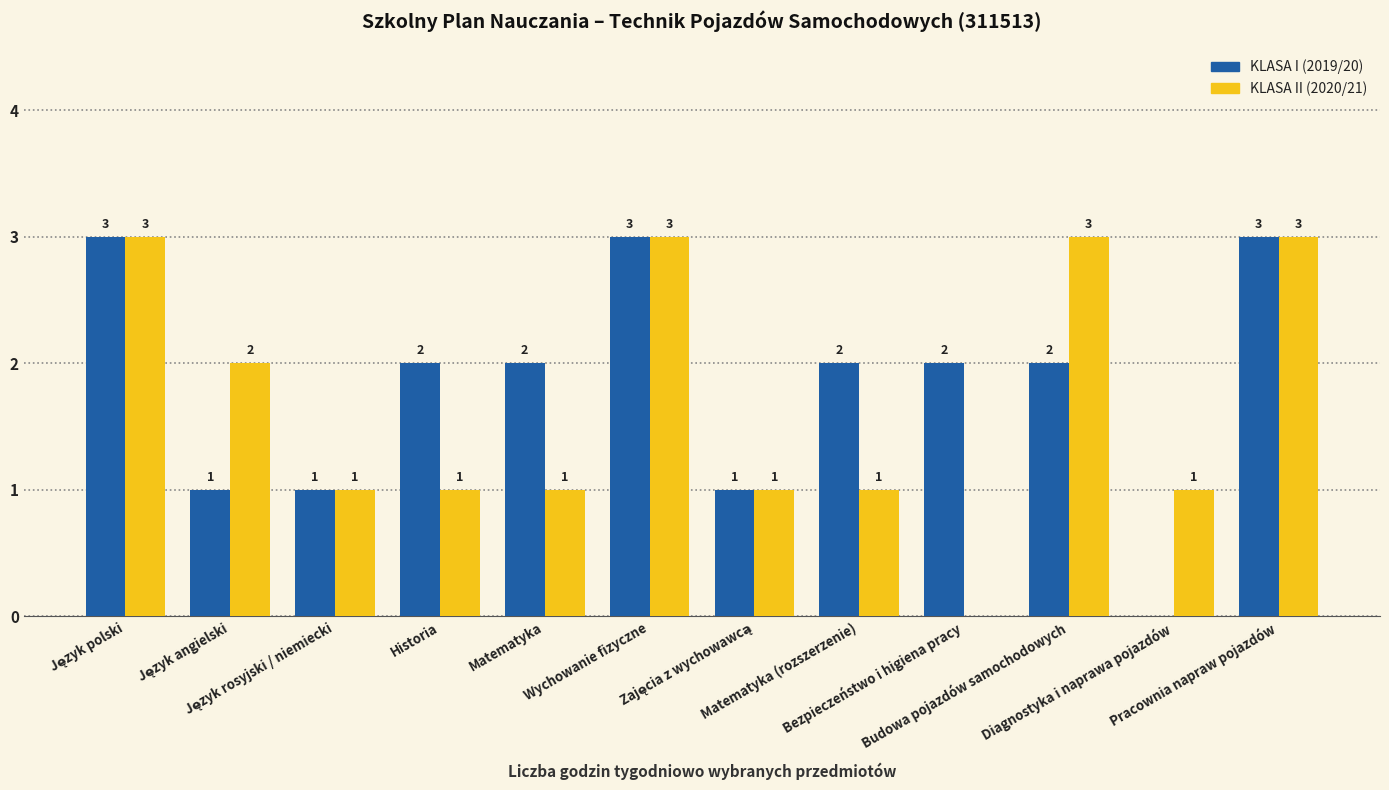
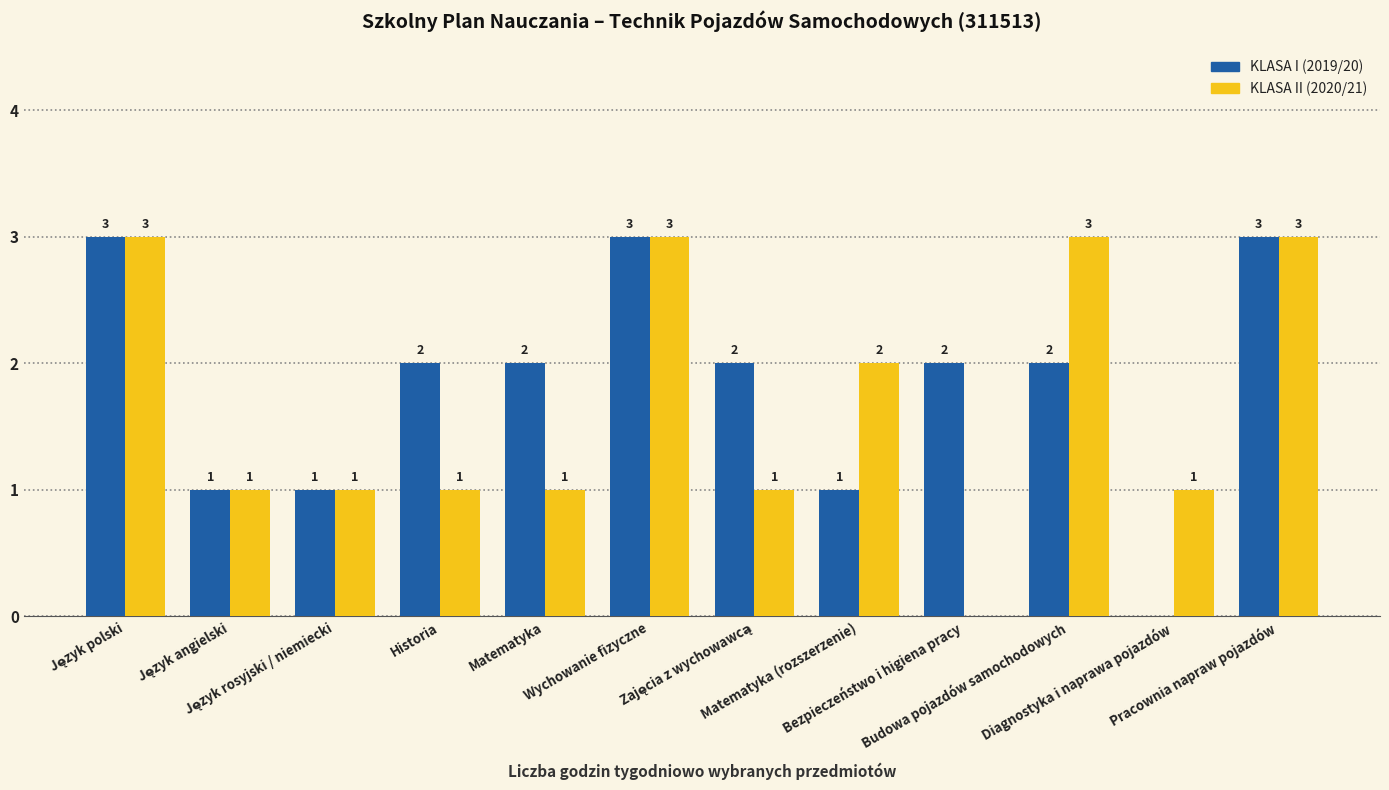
  {
    "KLASA I (2019/20)": {
      "Język polski": 3,
      "Język angielski": 1,
      "Język rosyjski / niemiecki": 1,
      "Historia": 2,
      "Matematyka": 2,
      "Wychowanie fizyczne": 3,
-     "Zajęcia z wychowawcą": 1,
-     "Matematyka (rozszerzenie)": 2,
+     "Zajęcia z wychowawcą": 2,
+     "Matematyka (rozszerzenie)": 1,
      "Bezpieczeństwo i higiena pracy": 2,
      "Budowa pojazdów samochodowych": 2,
      "Pracownia napraw pojazdów": 3
    },
    "KLASA II (2020/21)": {
      "Język polski": 3,
-     "Język angielski": 2,
+     "Język angielski": 1,
      "Język rosyjski / niemiecki": 1,
      "Historia": 1,
      "Matematyka": 1,
      "Wychowanie fizyczne": 3,
      "Zajęcia z wychowawcą": 1,
-     "Matematyka (rozszerzenie)": 1,
+     "Matematyka (rozszerzenie)": 2,
      "Budowa pojazdów samochodowych": 3,
      "Diagnostyka i naprawa pojazdów": 1,
      "Pracownia napraw pojazdów": 3
    }
  }
